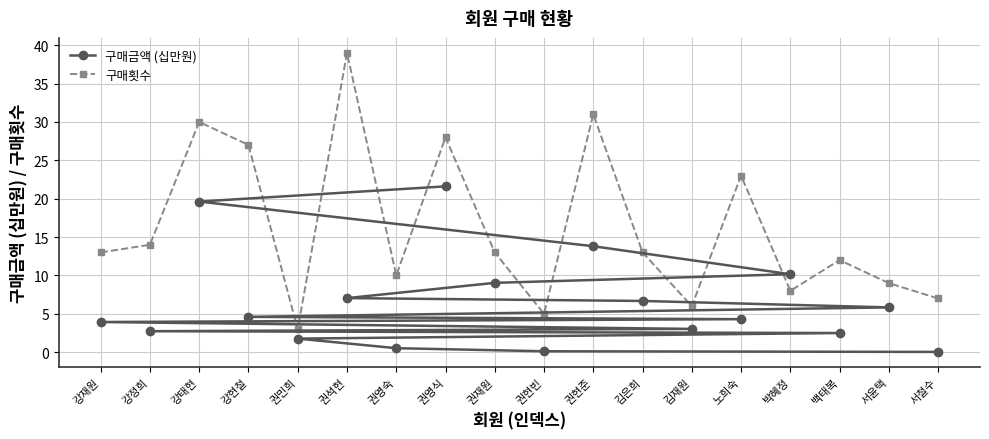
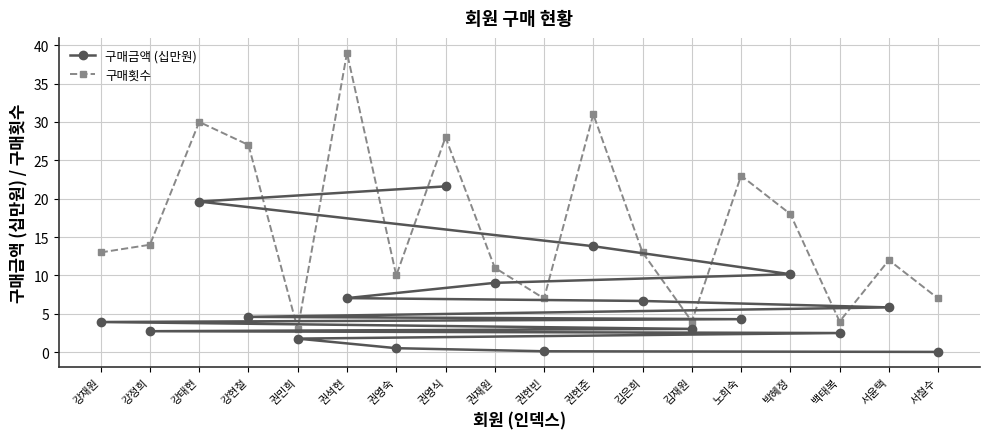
  {
    "구매횟수": {
      "강재원": 13,
      "강정희": 14,
      "강태현": 30,
      "강현철": 27,
      "권민희": 3,
      "권석현": 39,
      "권영숙": 10,
      "권영식": 28,
-     "권재원": 13,
-     "권현빈": 5,
+     "권재원": 11,
+     "권현빈": 7,
      "권현준": 31,
      "김은희": 13,
-     "김재원": 6,
+     "김재원": 4,
      "노희숙": 23,
-     "박혜정": 8,
-     "백태복": 12,
-     "서윤택": 9,
+     "박혜정": 18,
+     "백태복": 4,
+     "서윤택": 12,
      "서철수": 7
    }
  }
